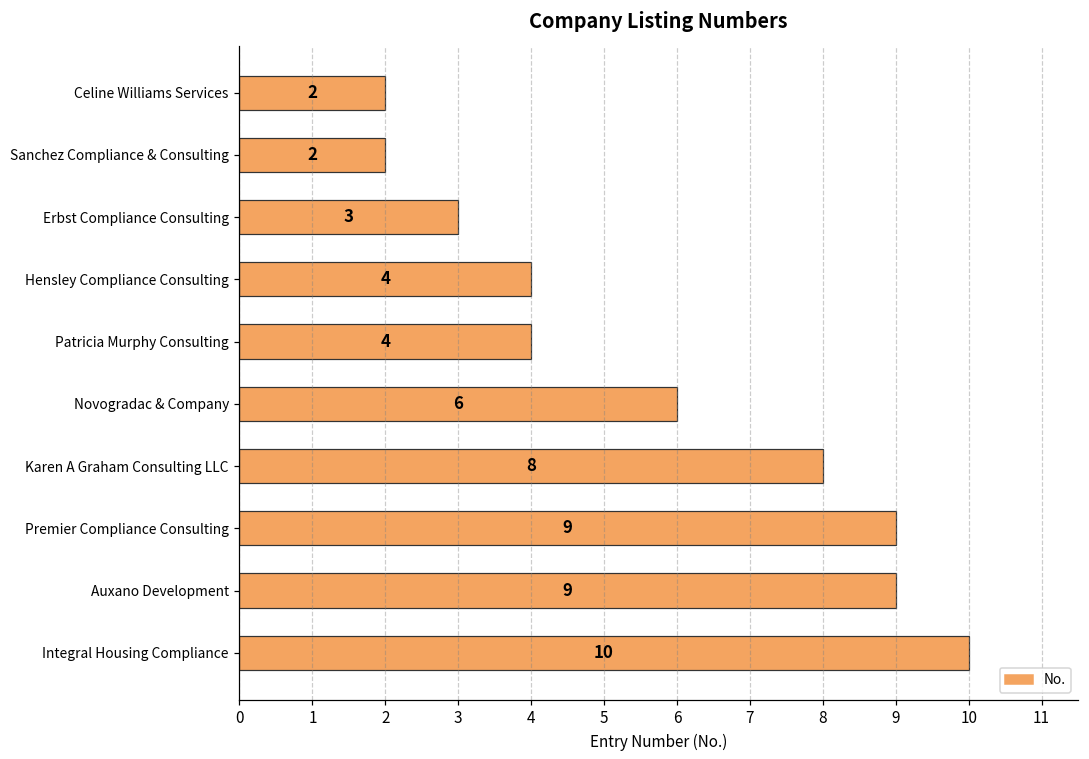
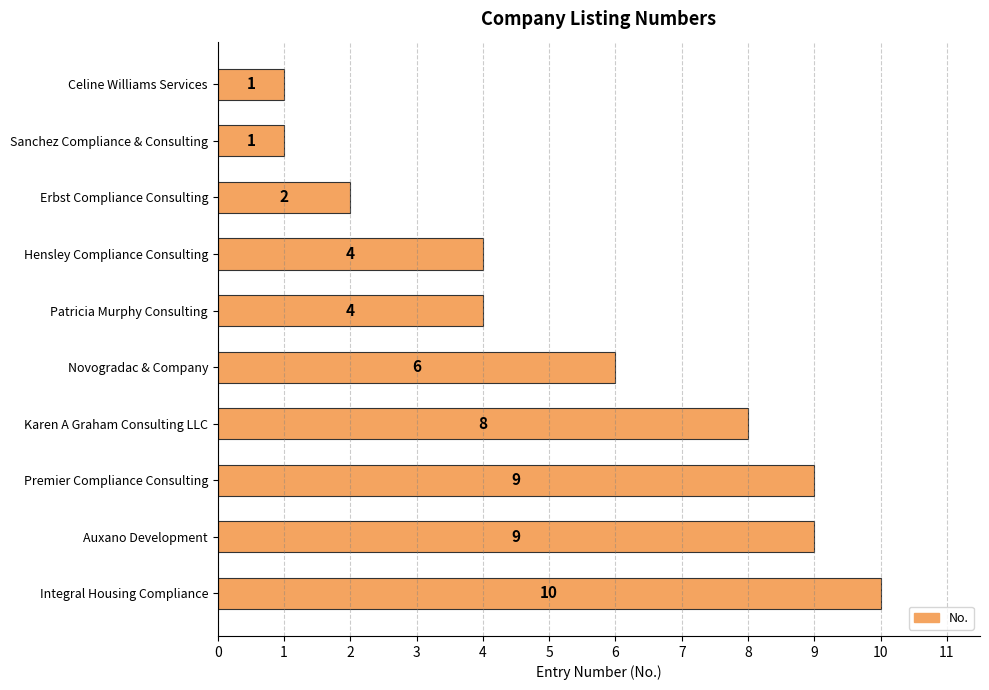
  {
-   "Celine Williams Services": 2,
-   "Sanchez Compliance & Consulting": 2,
-   "Erbst Compliance Consulting": 3,
+   "Celine Williams Services": 1,
+   "Sanchez Compliance & Consulting": 1,
+   "Erbst Compliance Consulting": 2,
    "Hensley Compliance Consulting": 4,
    "Patricia Murphy Consulting": 4,
    "Novogradac & Company": 6,
    "Karen A Graham Consulting LLC": 8,
    "Premier Compliance Consulting": 9,
    "Auxano Development": 9,
    "Integral Housing Compliance": 10
  }
